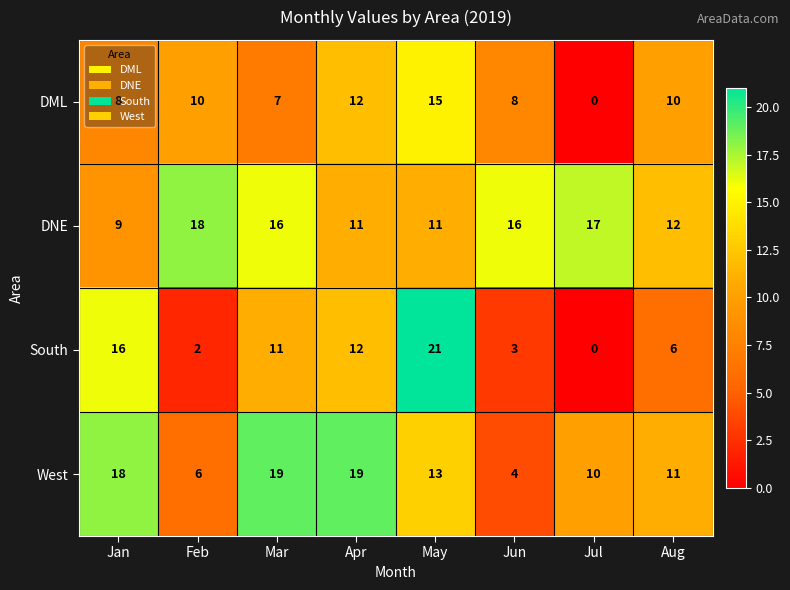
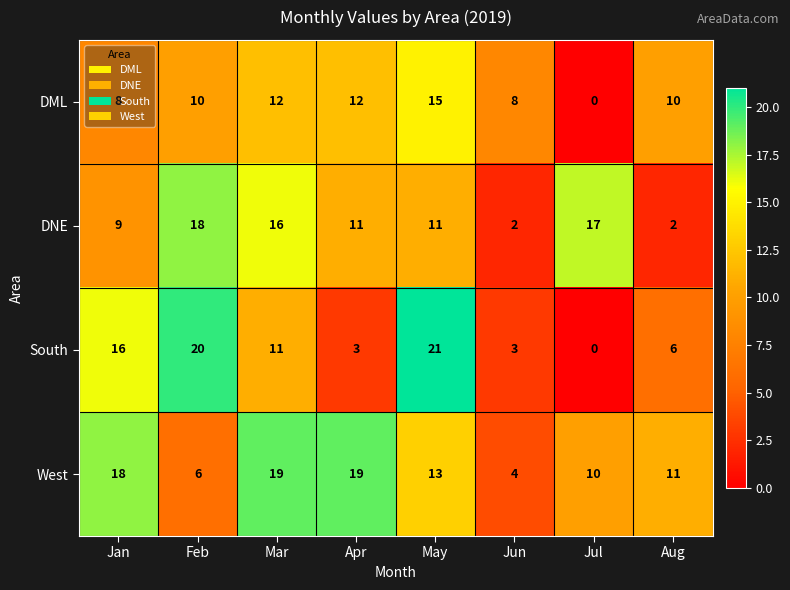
  {
    "DML": {
      "Feb": 10,
-     "Mar": 7,
+     "Mar": 12,
      "Apr": 12,
      "May": 15,
      "Jun": 8,
      "Jul": 0,
      "Aug": 10
    },
    "DNE": {
      "Jan": 9,
      "Feb": 18,
      "Mar": 16,
      "Apr": 11,
      "May": 11,
-     "Jun": 16,
+     "Jun": 2,
      "Jul": 17,
-     "Aug": 12
+     "Aug": 2
    },
    "South": {
      "Jan": 16,
-     "Feb": 2,
+     "Feb": 20,
      "Mar": 11,
-     "Apr": 12,
+     "Apr": 3,
      "May": 21,
      "Jun": 3,
      "Jul": 0,
      "Aug": 6
    },
    "West": {
      "Jan": 18,
      "Feb": 6,
      "Mar": 19,
      "Apr": 19,
      "May": 13,
      "Jun": 4,
      "Jul": 10,
      "Aug": 11
    }
  }
